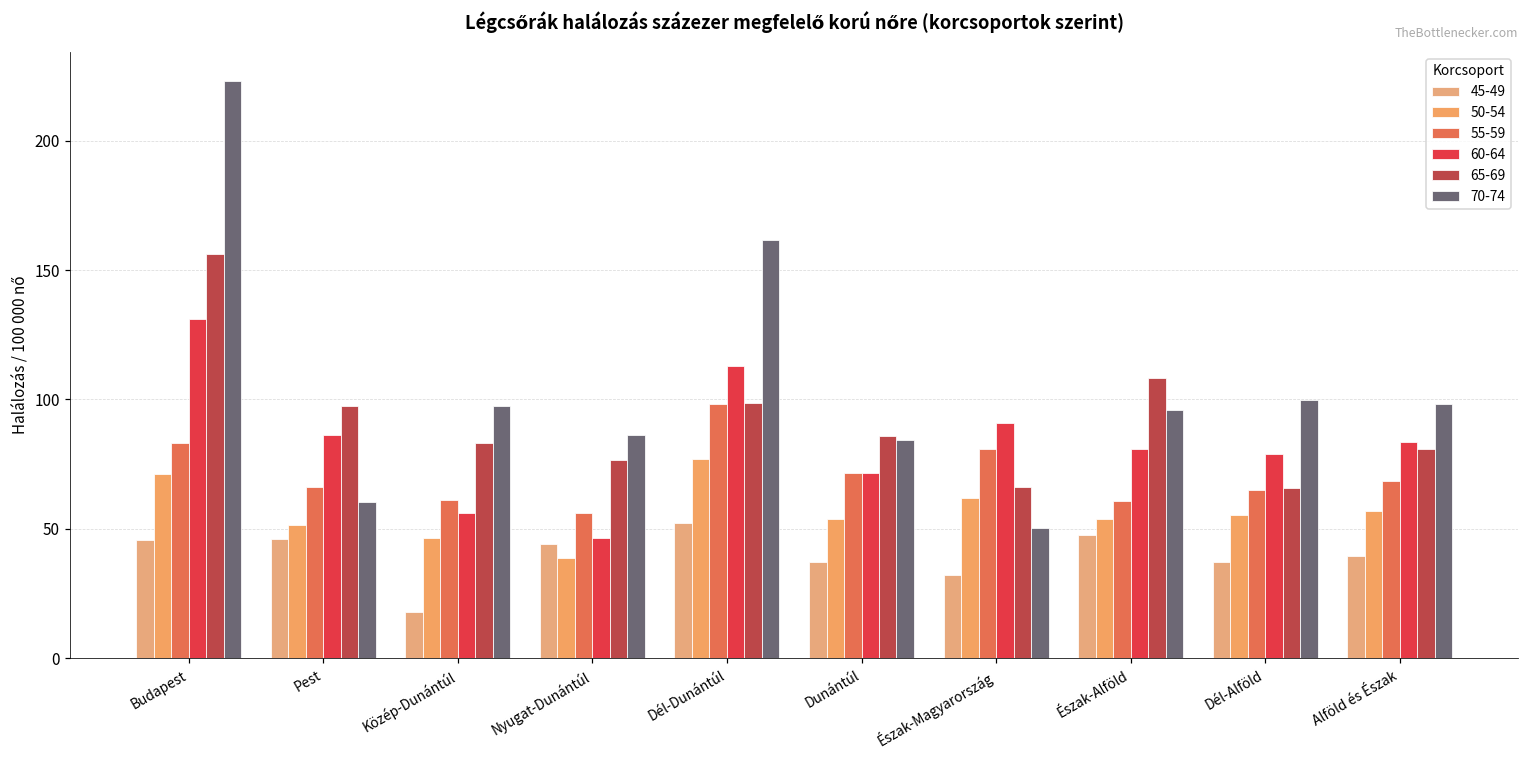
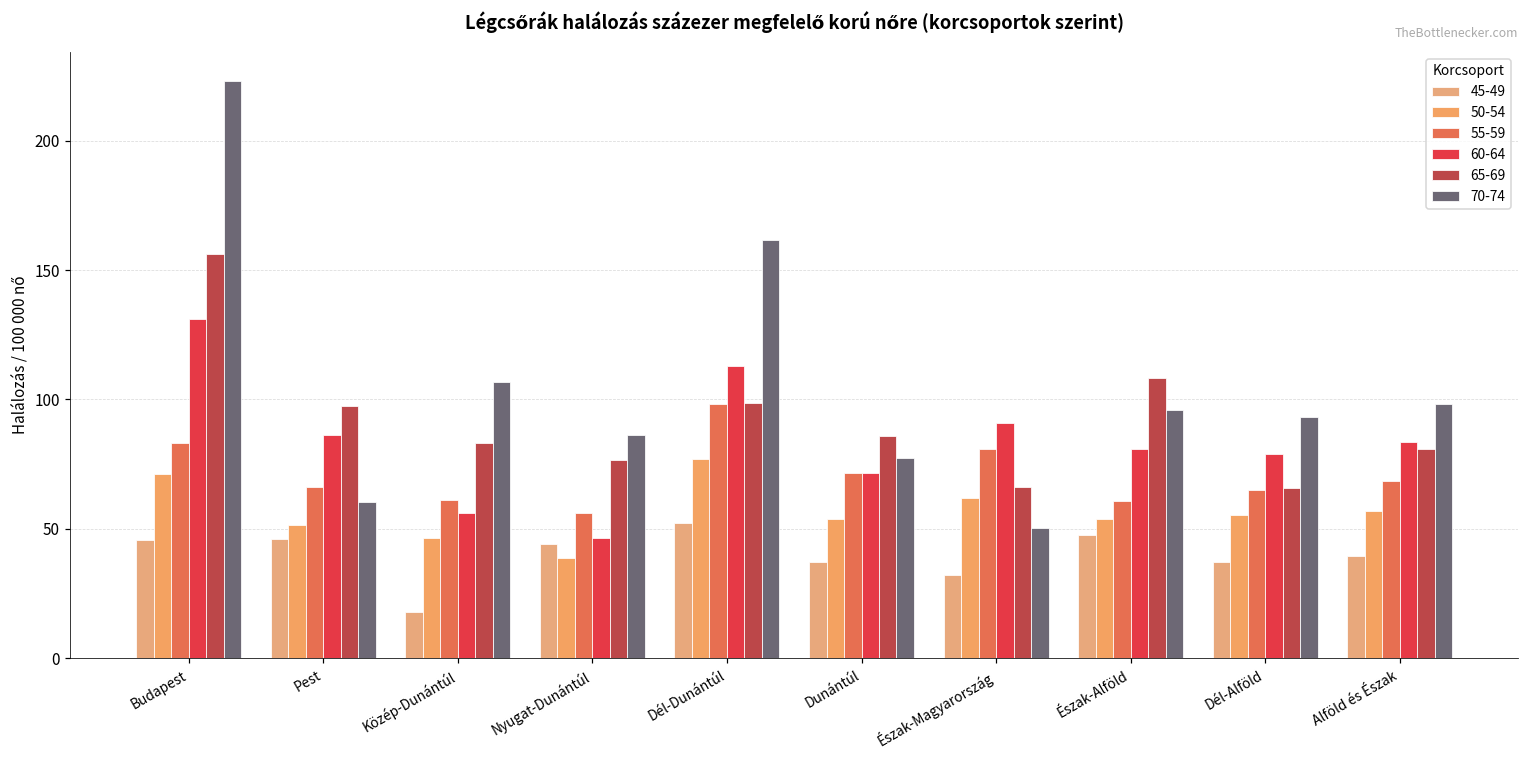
  {
    "70-74": {
      "Budapest": 223,
      "Pest": 60,
-     "Közép-Dunántúl": 97,
+     "Közép-Dunántúl": 107,
      "Nyugat-Dunántúl": 86,
      "Dél-Dunántúl": 161,
-     "Dunántúl": 84,
+     "Dunántúl": 77,
      "Észak-Magyarország": 50,
      "Észak-Alföld": 96,
-     "Dél-Alföld": 100,
+     "Dél-Alföld": 93,
      "Alföld és Észak": 98
    }
  }
